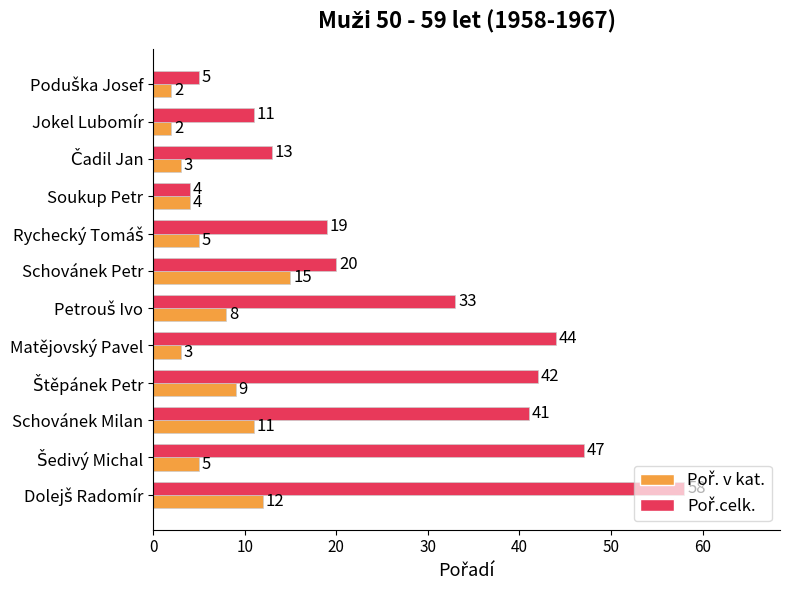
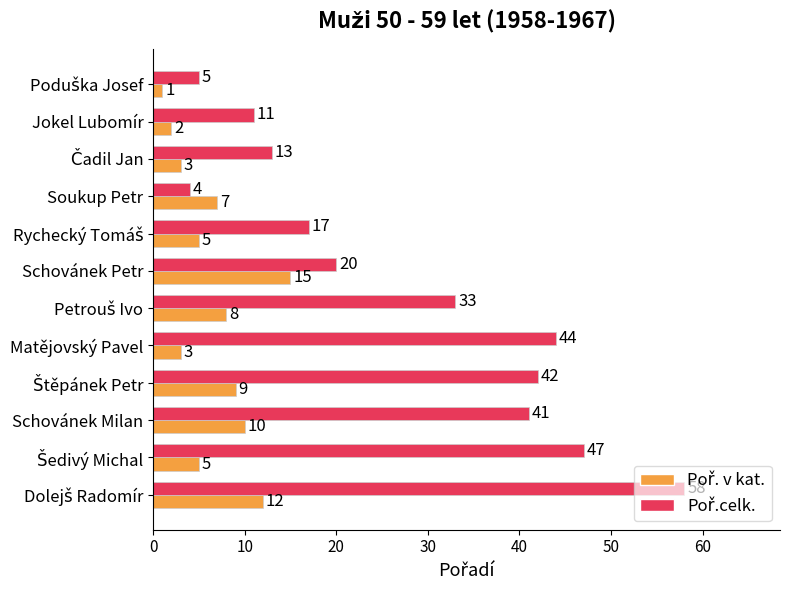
  {
    "Poř. v kat.": {
-     "Poduška Josef": 2,
+     "Poduška Josef": 1,
      "Jokel Lubomír": 2,
      "Čadil Jan": 3,
-     "Soukup Petr": 4,
+     "Soukup Petr": 7,
      "Rychecký Tomáš": 5,
      "Schovánek Petr": 15,
      "Petrouš Ivo": 8,
      "Matějovský Pavel": 3,
      "Štěpánek Petr": 9,
-     "Schovánek Milan": 11,
+     "Schovánek Milan": 10,
      "Šedivý Michal": 5,
      "Dolejš Radomír": 12
    },
    "Poř.celk.": {
      "Poduška Josef": 5,
      "Jokel Lubomír": 11,
      "Čadil Jan": 13,
-     "Rychecký Tomáš": 19,
+     "Rychecký Tomáš": 17,
      "Schovánek Petr": 20,
      "Petrouš Ivo": 33,
      "Matějovský Pavel": 44,
      "Štěpánek Petr": 42,
      "Schovánek Milan": 41,
      "Šedivý Michal": 47
    }
  }
